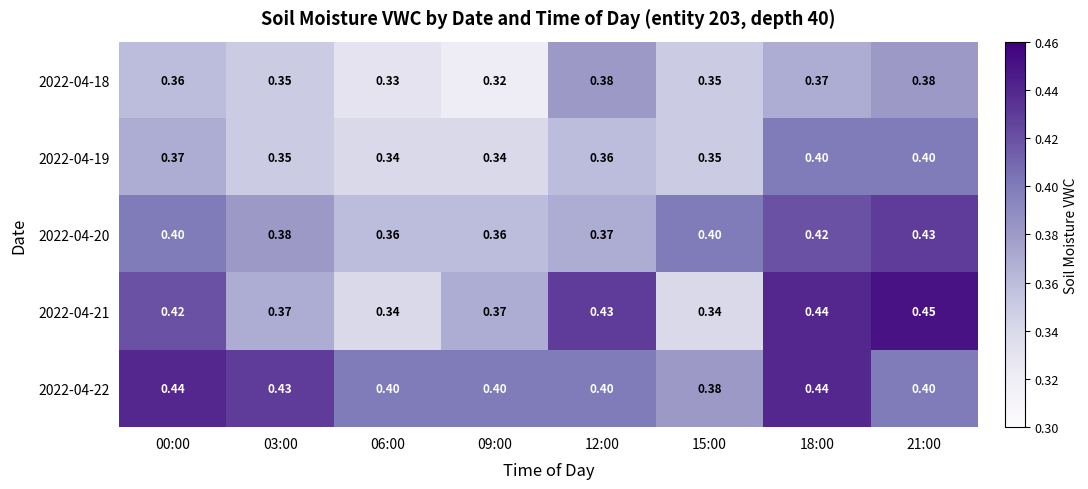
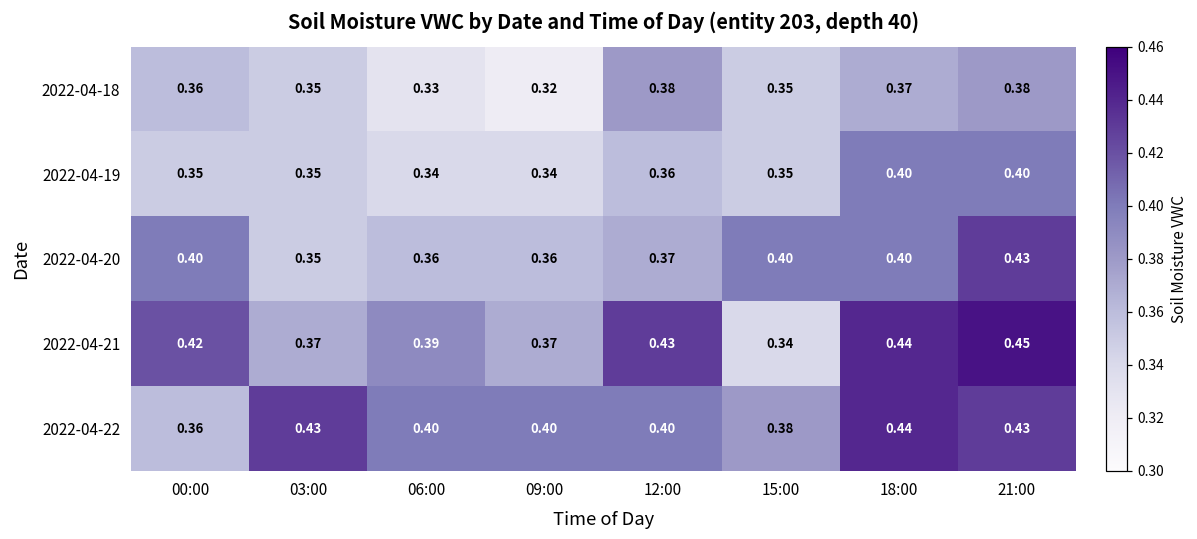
  {
    "2022-04-18": {
      "00:00": 0.36,
      "03:00": 0.35,
      "06:00": 0.33,
      "09:00": 0.32,
      "12:00": 0.38,
      "15:00": 0.35,
      "18:00": 0.37,
      "21:00": 0.38
    },
    "2022-04-19": {
-     "00:00": 0.37,
+     "00:00": 0.35,
      "03:00": 0.35,
      "06:00": 0.34,
      "09:00": 0.34,
      "12:00": 0.36,
      "15:00": 0.35,
      "18:00": 0.40,
      "21:00": 0.40
    },
    "2022-04-20": {
      "00:00": 0.40,
-     "03:00": 0.38,
+     "03:00": 0.35,
      "06:00": 0.36,
      "09:00": 0.36,
      "12:00": 0.37,
      "15:00": 0.40,
-     "18:00": 0.42,
+     "18:00": 0.40,
      "21:00": 0.43
    },
    "2022-04-21": {
      "00:00": 0.42,
      "03:00": 0.37,
-     "06:00": 0.34,
+     "06:00": 0.39,
      "09:00": 0.37,
      "12:00": 0.43,
      "15:00": 0.34,
      "18:00": 0.44,
      "21:00": 0.45
    },
    "2022-04-22": {
-     "00:00": 0.44,
+     "00:00": 0.36,
      "03:00": 0.43,
      "06:00": 0.40,
      "09:00": 0.40,
      "12:00": 0.40,
      "15:00": 0.38,
      "18:00": 0.44,
-     "21:00": 0.40
+     "21:00": 0.43
    }
  }
